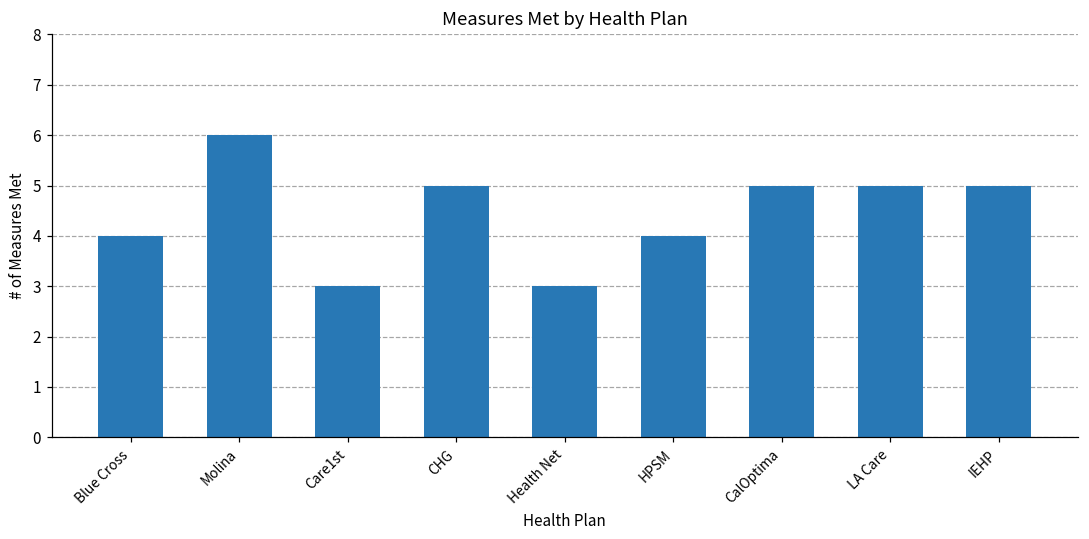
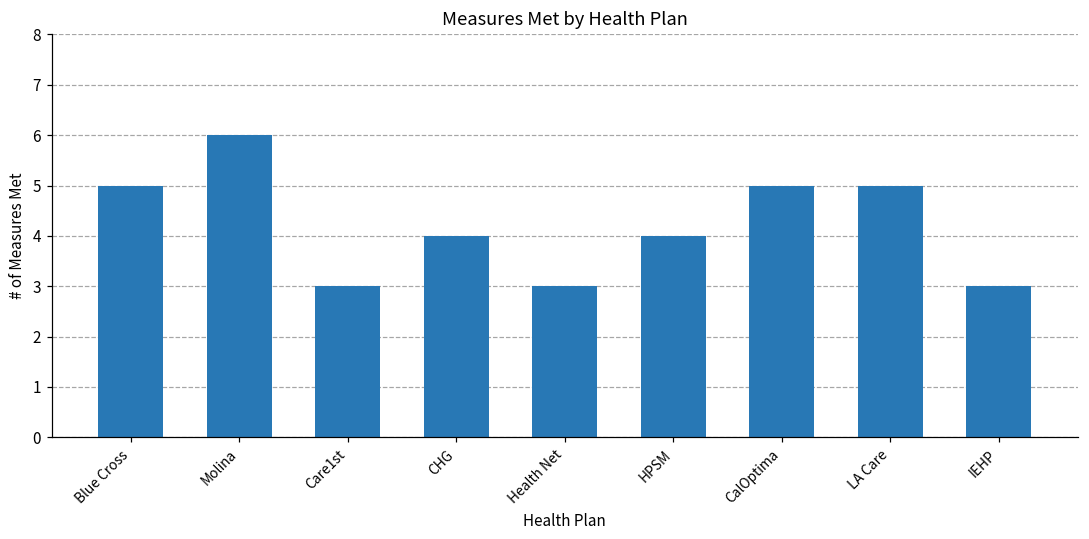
  {
-   "Blue Cross": 4,
+   "Blue Cross": 5,
    "Molina": 6,
    "Care1st": 3,
-   "CHG": 5,
+   "CHG": 4,
    "Health Net": 3,
    "HPSM": 4,
    "CalOptima": 5,
    "LA Care": 5,
-   "IEHP": 5
+   "IEHP": 3
  }
